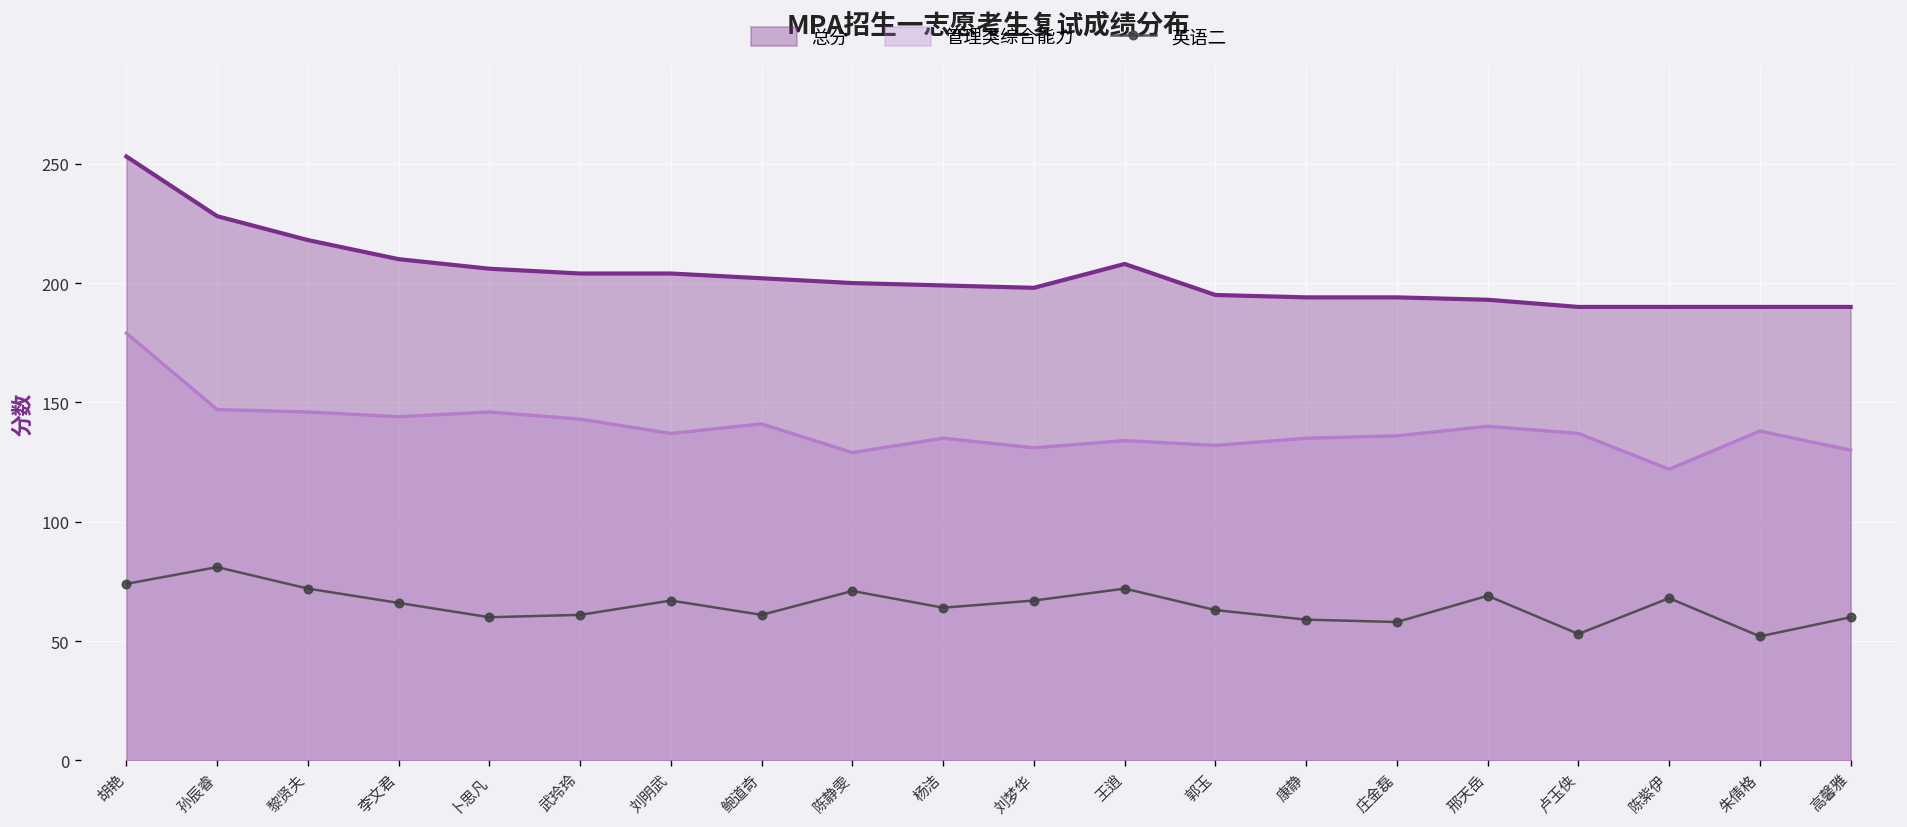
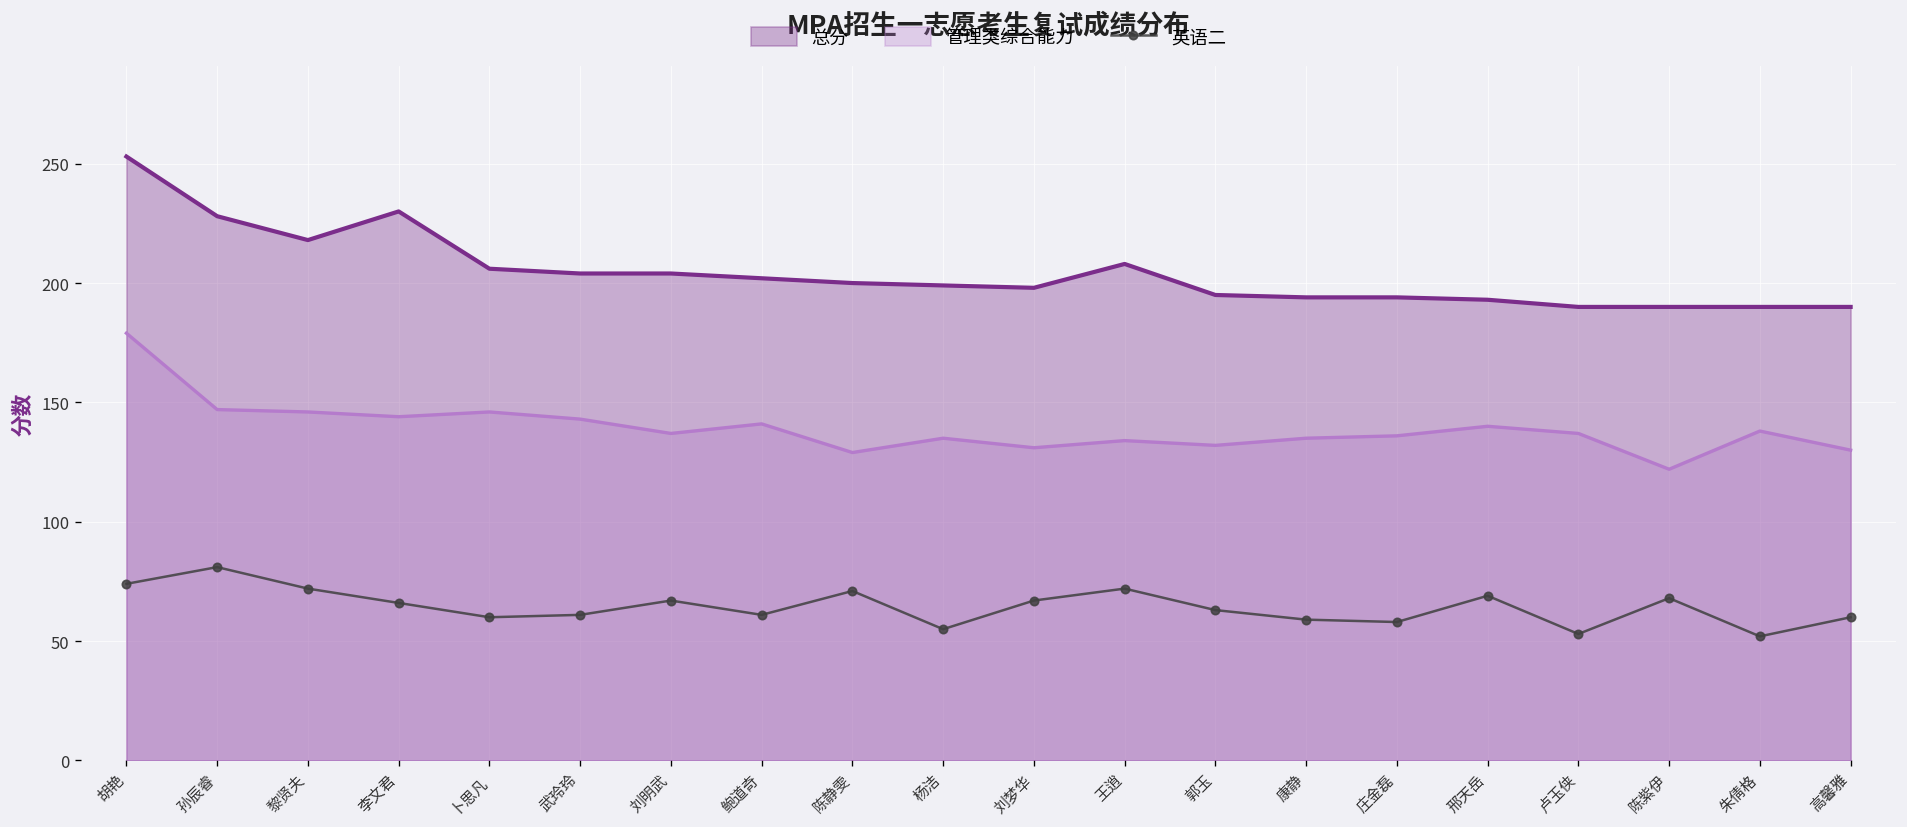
  {
    "总分": {
      "胡艳": 253,
      "孙辰睿": 228,
      "黎贤夫": 218,
-     "李文君": 210,
+     "李文君": 230,
      "卜思凡": 206,
      "武玲玲": 204,
      "刘明武": 204,
      "鲍道奇": 202,
      "陈静雯": 200,
      "杨洁": 199,
      "刘梦华": 198,
      "王逍": 208,
      "郭玉": 195,
      "康静": 194,
      "庄金磊": 194,
      "邢天岳": 193,
      "卢玉侠": 190,
      "陈紫伊": 190,
      "朱倩格": 190,
      "高馨雅": 190
    },
    "管理类综合能力": {
      "胡艳": 179,
      "孙辰睿": 147,
      "黎贤夫": 146,
      "李文君": 144,
      "卜思凡": 146,
      "武玲玲": 143,
      "刘明武": 137,
      "鲍道奇": 141,
      "陈静雯": 129,
      "杨洁": 135,
      "刘梦华": 131,
      "王逍": 134,
      "郭玉": 132,
      "康静": 135,
      "庄金磊": 136,
      "邢天岳": 140,
      "卢玉侠": 137,
      "陈紫伊": 122,
      "朱倩格": 138,
      "高馨雅": 130
    },
    "英语二": {
      "胡艳": 74,
      "孙辰睿": 81,
      "黎贤夫": 72,
      "李文君": 66,
      "卜思凡": 60,
      "武玲玲": 61,
      "刘明武": 67,
      "鲍道奇": 61,
      "陈静雯": 71,
-     "杨洁": 64,
+     "杨洁": 55,
      "刘梦华": 67,
      "王逍": 72,
      "郭玉": 63,
      "康静": 59,
      "庄金磊": 58,
      "邢天岳": 69,
      "卢玉侠": 53,
      "陈紫伊": 68,
      "朱倩格": 52,
      "高馨雅": 60
    }
  }
